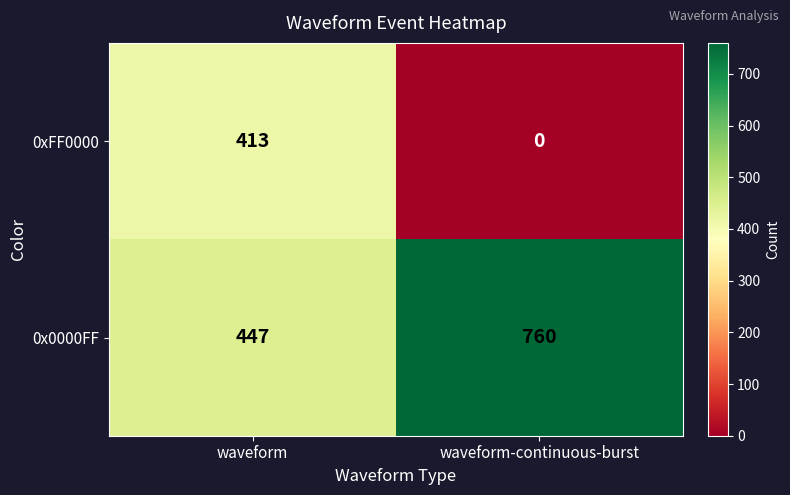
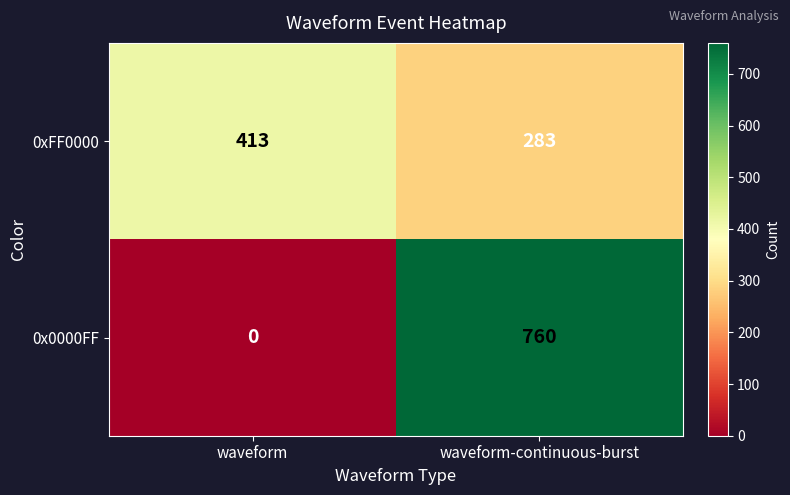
  {
    "0xFF0000": {
      "waveform": 413,
-     "waveform-continuous-burst": 0
+     "waveform-continuous-burst": 283
    },
    "0x0000FF": {
-     "waveform": 447,
+     "waveform": 0,
      "waveform-continuous-burst": 760
    }
  }
